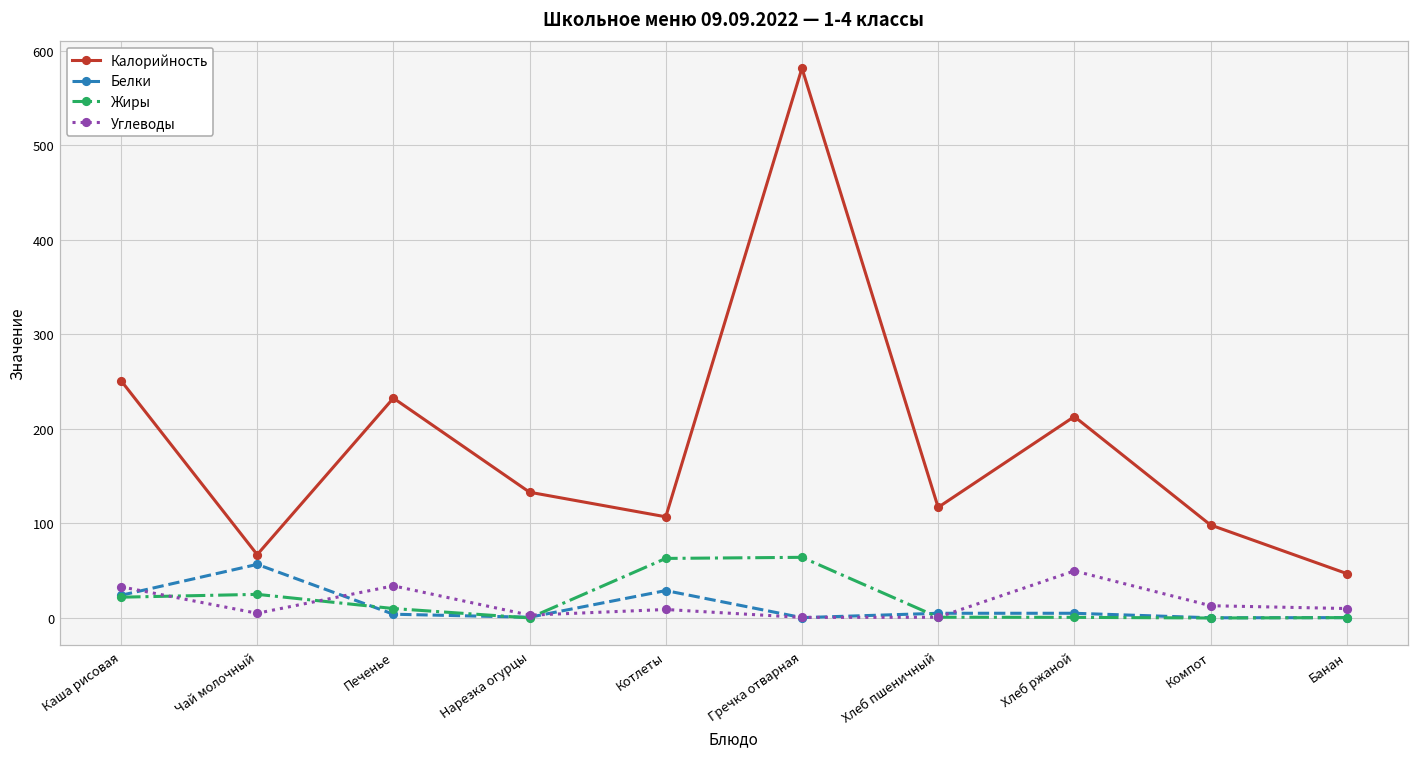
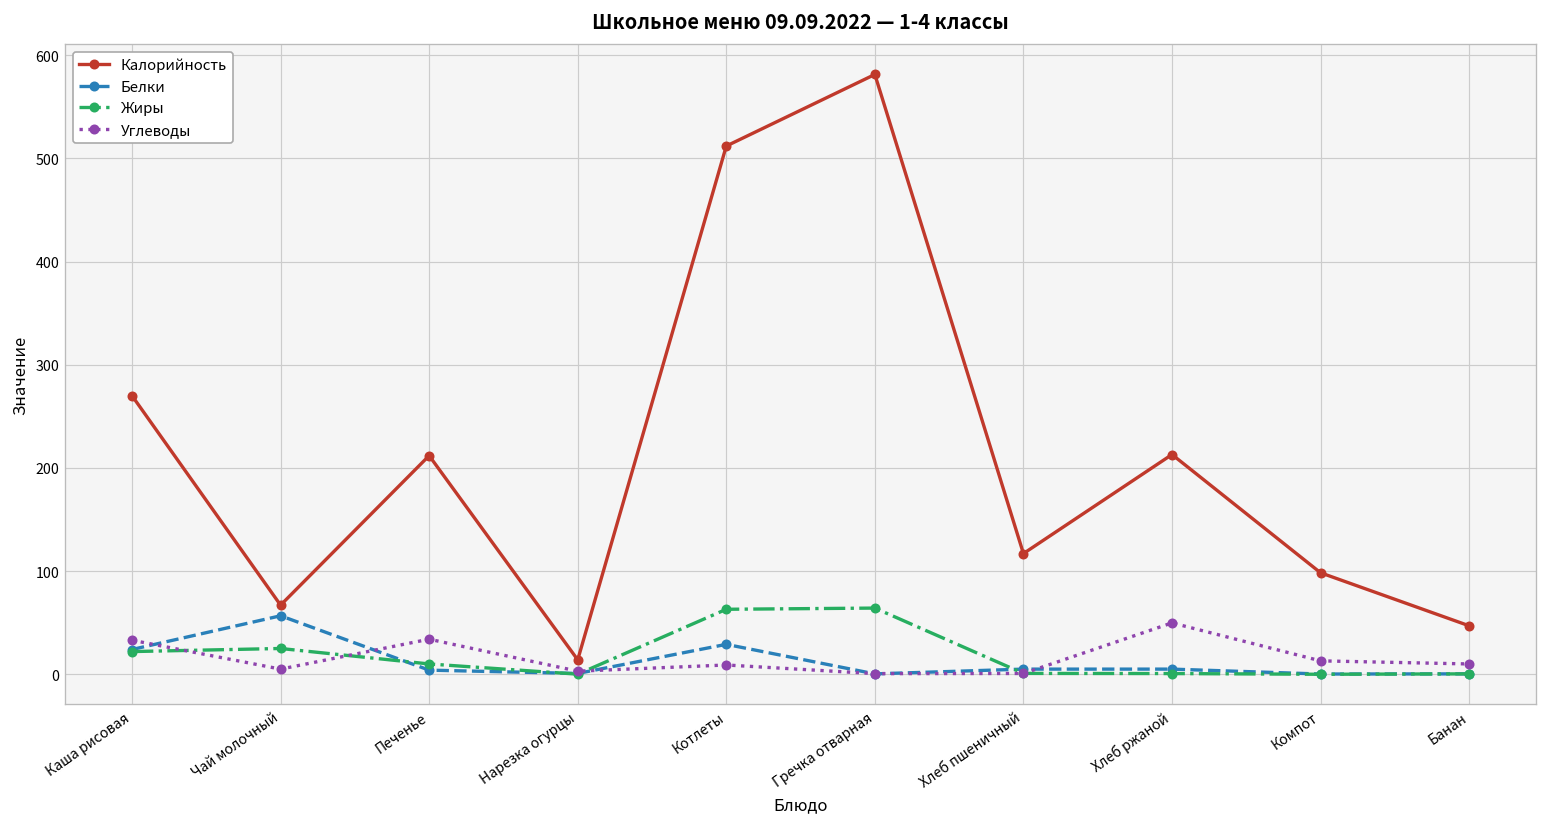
  {
    "Калорийность": {
-     "Каша рисовая": 250,
+     "Каша рисовая": 270,
      "Чай молочный": 70,
-     "Печенье": 230,
-     "Нарезка огурцы": 130,
-     "Котлеты": 110,
+     "Печенье": 210,
+     "Нарезка огурцы": 10,
+     "Котлеты": 510,
      "Гречка отварная": 580,
      "Хлеб пшеничный": 120,
      "Хлеб ржаной": 210,
      "Компот": 100,
      "Банан": 50
    },
    "Белки": {
      "Чай молочный": 60,
      "Печенье": 0,
      "Котлеты": 30,
      "Хлеб пшеничный": 10,
      "Хлеб ржаной": 10
    },
    "Жиры": {
      "Чай молочный": 30,
      "Печенье": 10,
      "Котлеты": 60,
      "Гречка отварная": 60,
      "Хлеб ржаной": 0
    },
    "Углеводы": {
      "Каша рисовая": 30,
      "Чай молочный": 10,
      "Печенье": 30,
      "Котлеты": 10,
      "Хлеб ржаной": 50,
      "Компот": 10,
      "Банан": 10
    }
  }
